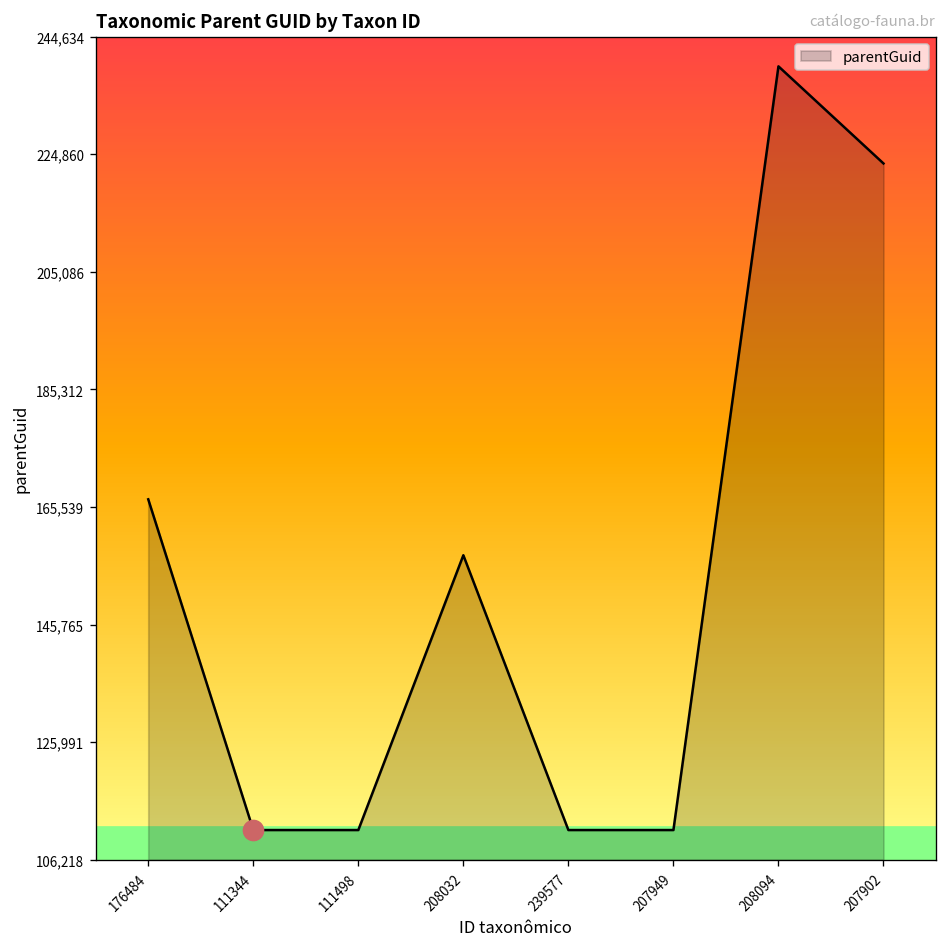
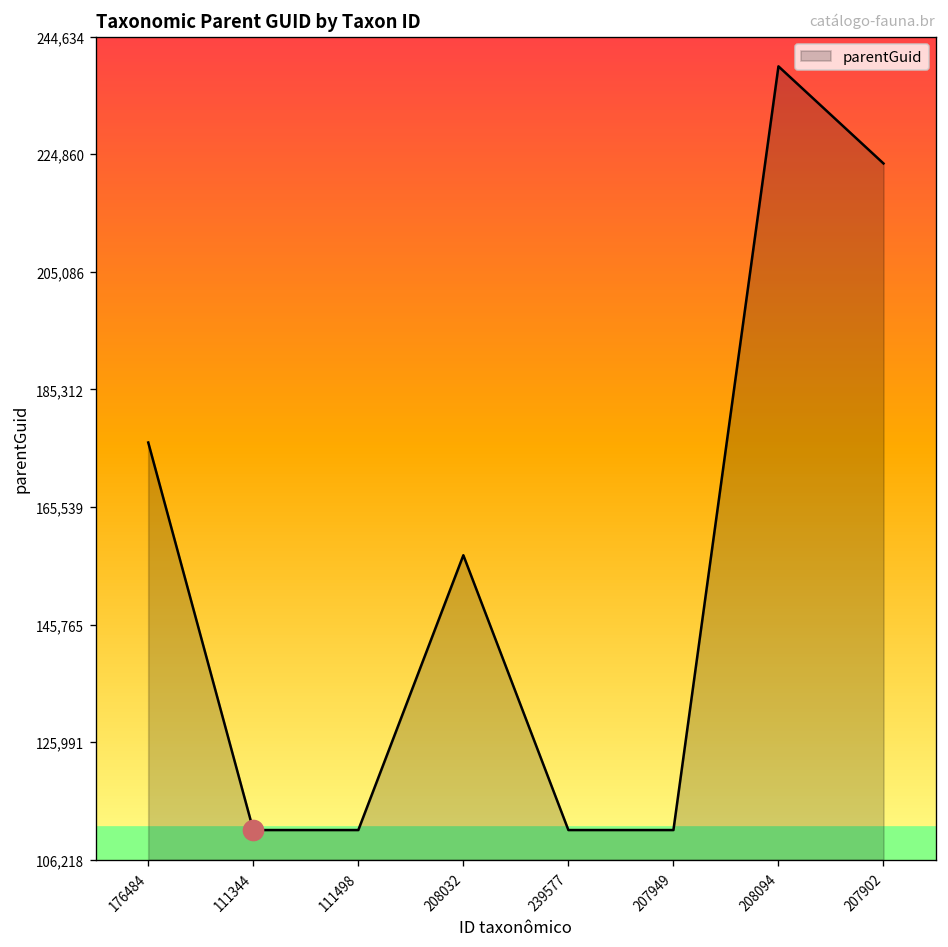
  {
    "parentGuid": {
-     "176484": "167,000",
+     "176484": "176,000",
      "208032": "157,000",
      "208094": "240,000",
      "207902": "223,000"
    }
  }
